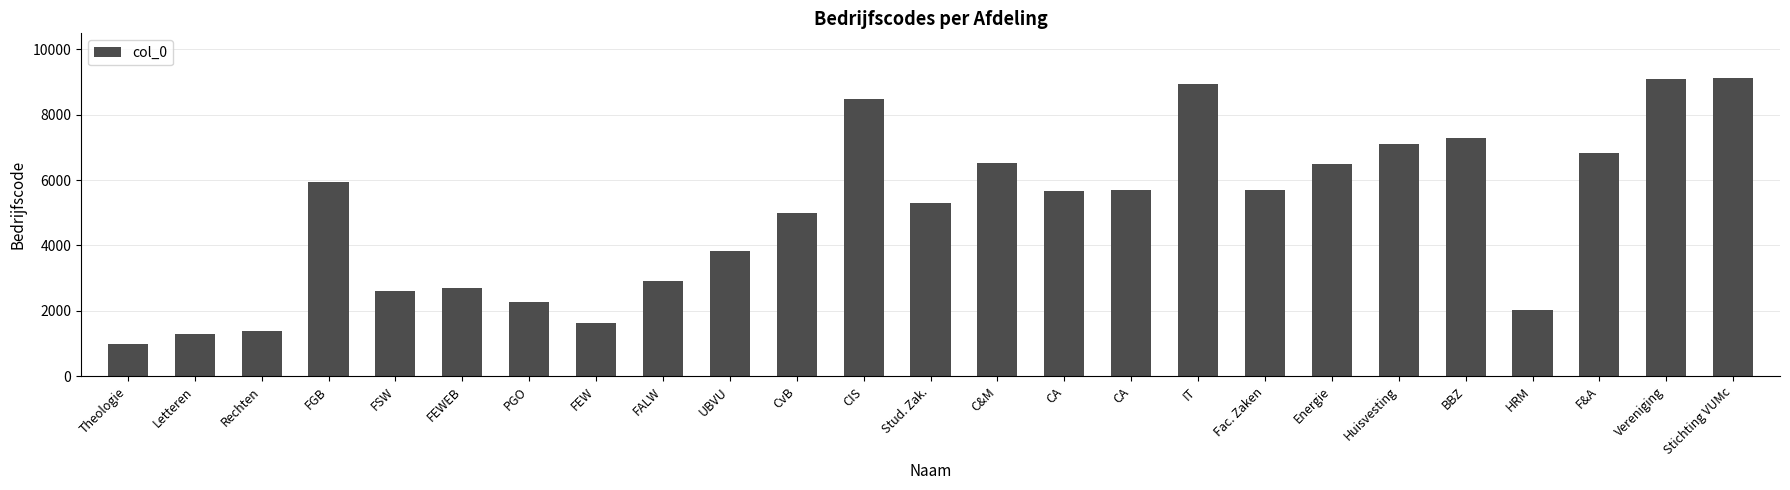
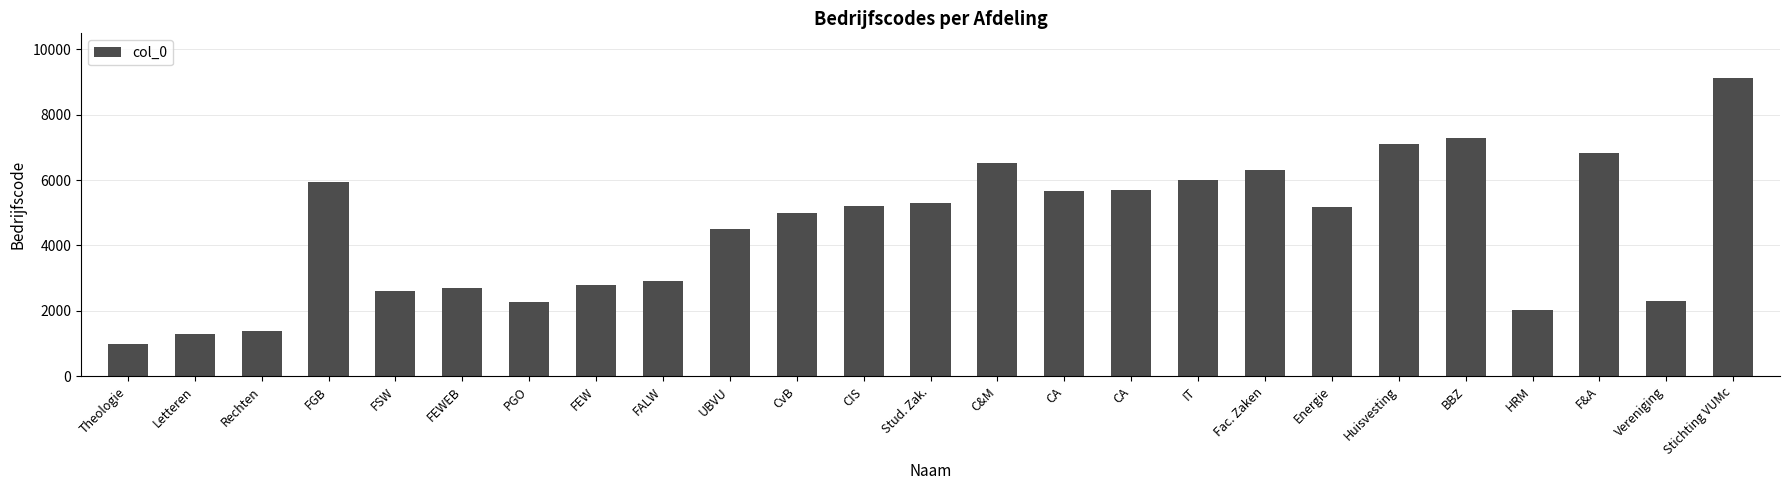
  {
    "Theologie": 1000,
    "Letteren": 1300,
    "Rechten": 1400,
    "FGB": 5900,
    "FSW": 2600,
    "FEWEB": 2700,
    "PGO": 2300,
-   "FEW": 1600,
+   "FEW": 2800,
    "FALW": 2900,
-   "UBVU": 3800,
+   "UBVU": 4500,
    "CvB": 5000,
-   "CIS": 8500,
+   "CIS": 5200,
    "Stud. Zak.": 5300,
    "C&M": 6500,
-   "IT": 8900,
-   "Fac. Zaken": 5700,
-   "Energie": 6500,
+   "IT": 6000,
+   "Fac. Zaken": 6300,
+   "Energie": 5200,
    "Huisvesting": 7100,
    "BBZ": 7300,
    "HRM": 2000,
    "F&A": 6800,
-   "Vereniging": 9100,
+   "Vereniging": 2300,
    "Stichting VUMc": 9100
  }
